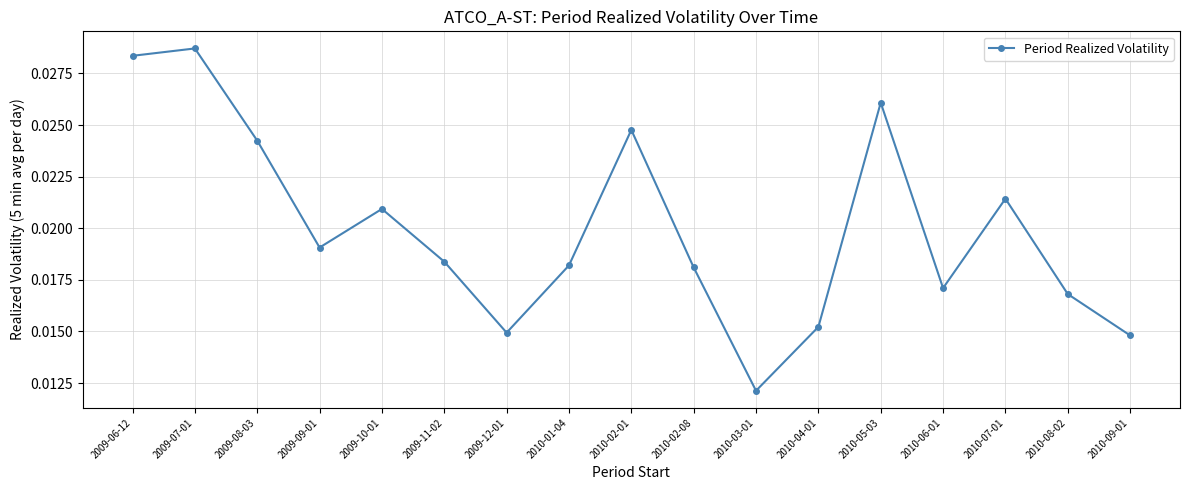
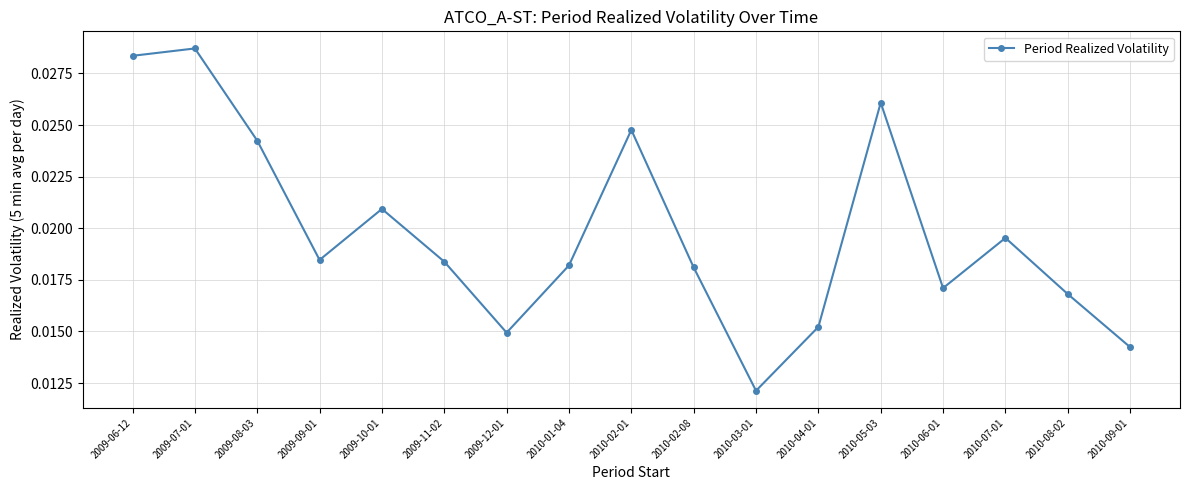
  {
    "2009-06-12": 0.0284,
    "2009-07-01": 0.0287,
    "2009-08-03": 0.0242,
-   "2009-09-01": 0.0191,
+   "2009-09-01": 0.0185,
    "2009-10-01": 0.0209,
    "2009-11-02": 0.0184,
    "2009-12-01": 0.0149,
    "2010-01-04": 0.0182,
    "2010-02-01": 0.0248,
    "2010-02-08": 0.0181,
    "2010-03-01": 0.0121,
    "2010-04-01": 0.0152,
    "2010-05-03": 0.0261,
    "2010-06-01": 0.0171,
-   "2010-07-01": 0.0214,
+   "2010-07-01": 0.0195,
    "2010-08-02": 0.0168,
-   "2010-09-01": 0.0148
+   "2010-09-01": 0.0142
  }
